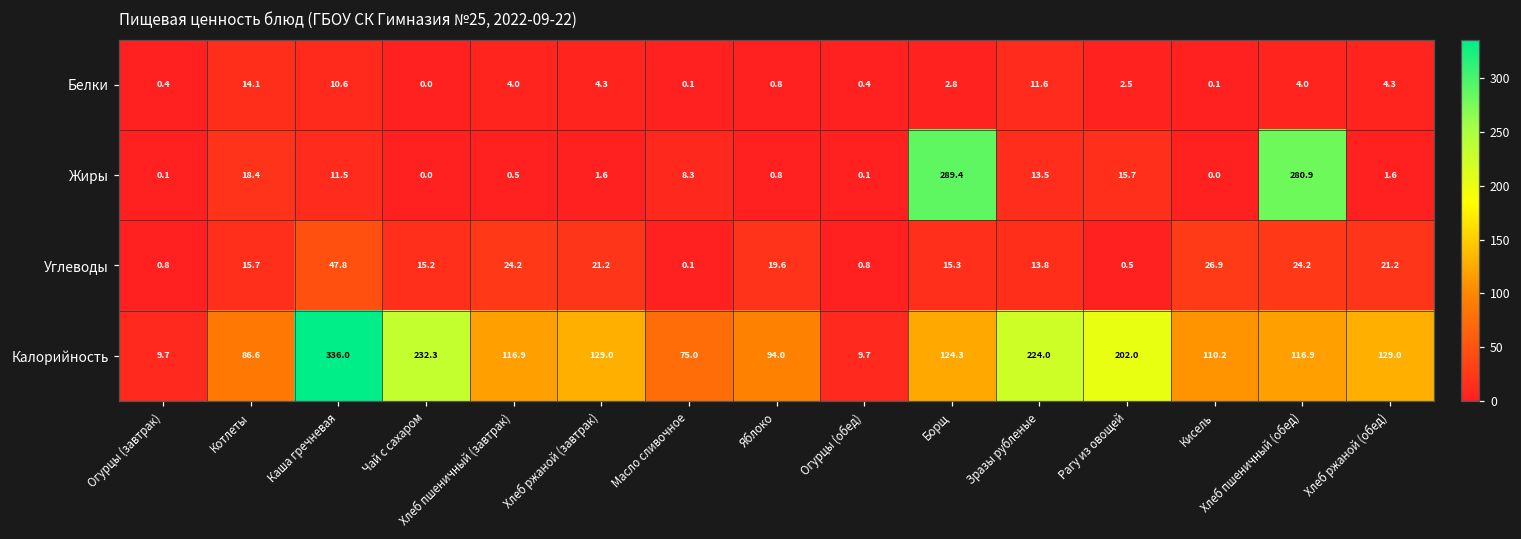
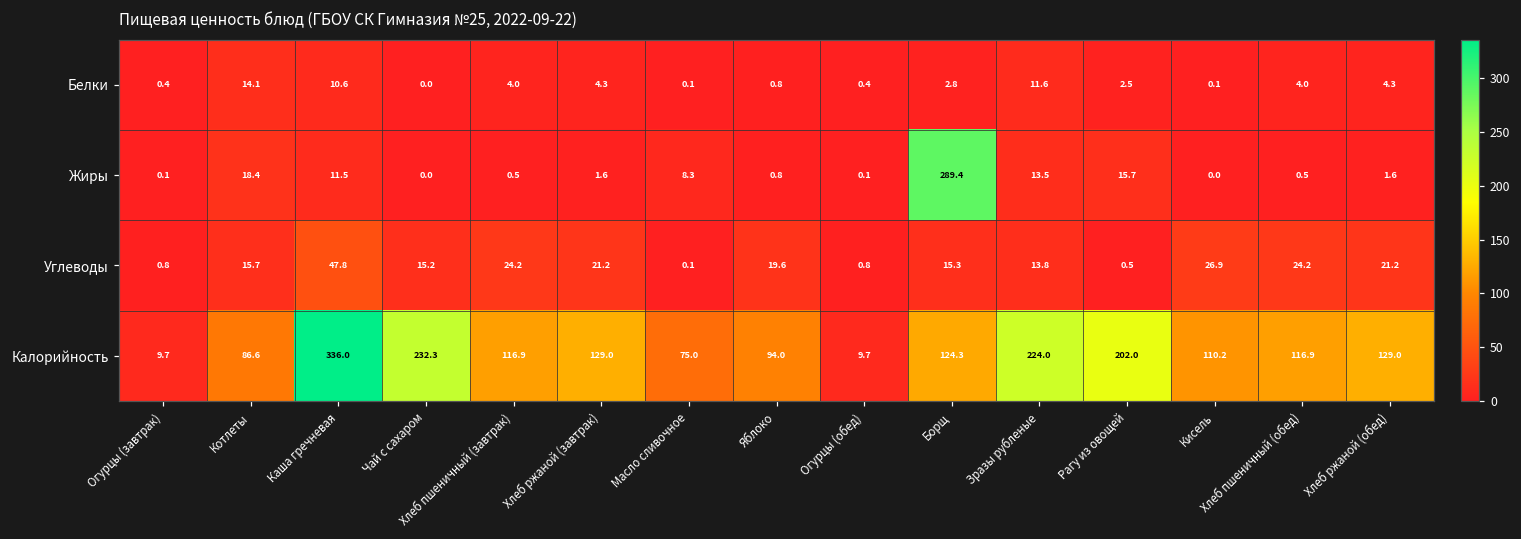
  {
    "Белки": {
      "Огурцы (завтрак)": 0.4,
      "Котлеты": 14.1,
      "Каша гречневая": 10.6,
      "Чай с сахаром": 0.0,
      "Хлеб пшеничный (завтрак)": 4.0,
      "Хлеб ржаной (завтрак)": 4.3,
      "Масло сливочное": 0.1,
      "Яблоко": 0.8,
      "Огурцы (обед)": 0.4,
      "Борщ": 2.8,
      "Зразы рубленые": 11.6,
      "Рагу из овощей": 2.5,
      "Кисель": 0.1,
      "Хлеб пшеничный (обед)": 4.0,
      "Хлеб ржаной (обед)": 4.3
    },
    "Жиры": {
      "Огурцы (завтрак)": 0.1,
      "Котлеты": 18.4,
      "Каша гречневая": 11.5,
      "Чай с сахаром": 0.0,
      "Хлеб пшеничный (завтрак)": 0.5,
      "Хлеб ржаной (завтрак)": 1.6,
      "Масло сливочное": 8.3,
      "Яблоко": 0.8,
      "Огурцы (обед)": 0.1,
      "Борщ": 289.4,
      "Зразы рубленые": 13.5,
      "Рагу из овощей": 15.7,
      "Кисель": 0.0,
-     "Хлеб пшеничный (обед)": 280.9,
+     "Хлеб пшеничный (обед)": 0.5,
      "Хлеб ржаной (обед)": 1.6
    },
    "Углеводы": {
      "Огурцы (завтрак)": 0.8,
      "Котлеты": 15.7,
      "Каша гречневая": 47.8,
      "Чай с сахаром": 15.2,
      "Хлеб пшеничный (завтрак)": 24.2,
      "Хлеб ржаной (завтрак)": 21.2,
      "Масло сливочное": 0.1,
      "Яблоко": 19.6,
      "Огурцы (обед)": 0.8,
      "Борщ": 15.3,
      "Зразы рубленые": 13.8,
      "Рагу из овощей": 0.5,
      "Кисель": 26.9,
      "Хлеб пшеничный (обед)": 24.2,
      "Хлеб ржаной (обед)": 21.2
    },
    "Калорийность": {
      "Огурцы (завтрак)": 9.7,
      "Котлеты": 86.6,
      "Каша гречневая": 336.0,
      "Чай с сахаром": 232.3,
      "Хлеб пшеничный (завтрак)": 116.9,
      "Хлеб ржаной (завтрак)": 129.0,
      "Масло сливочное": 75.0,
      "Яблоко": 94.0,
      "Огурцы (обед)": 9.7,
      "Борщ": 124.3,
      "Зразы рубленые": 224.0,
      "Рагу из овощей": 202.0,
      "Кисель": 110.2,
      "Хлеб пшеничный (обед)": 116.9,
      "Хлеб ржаной (обед)": 129.0
    }
  }
